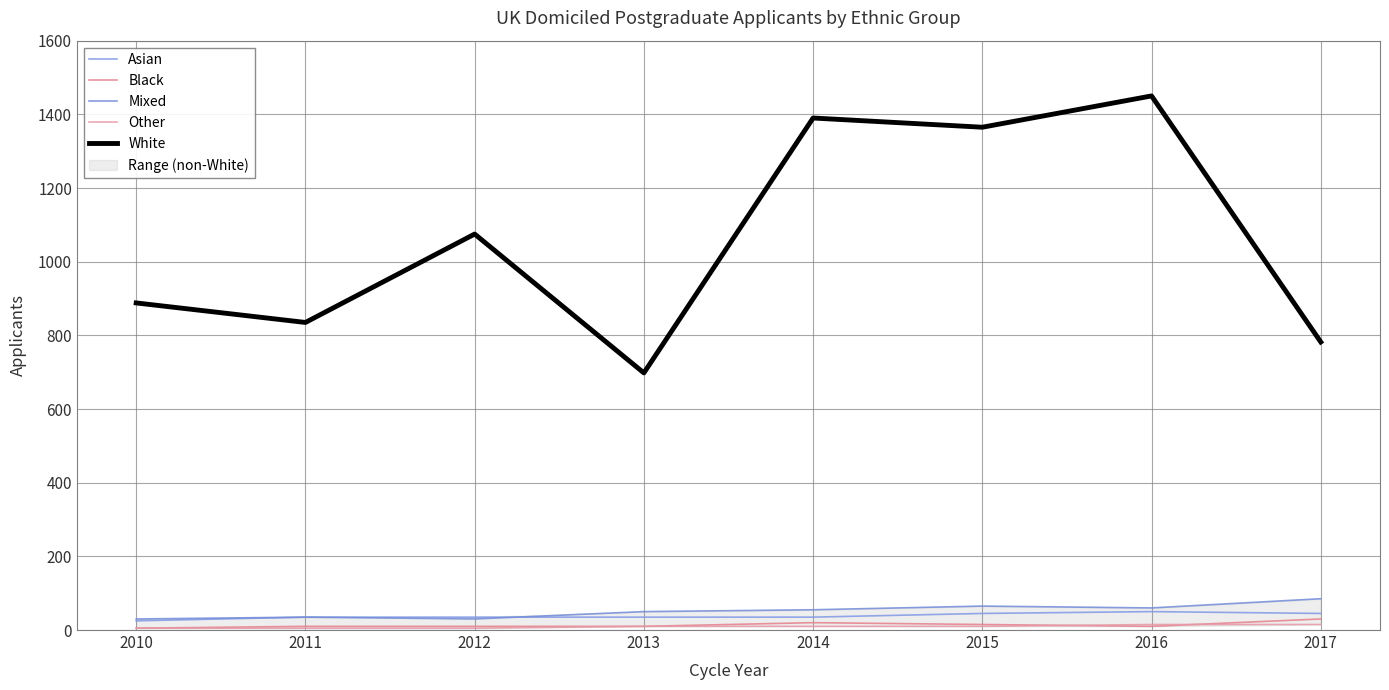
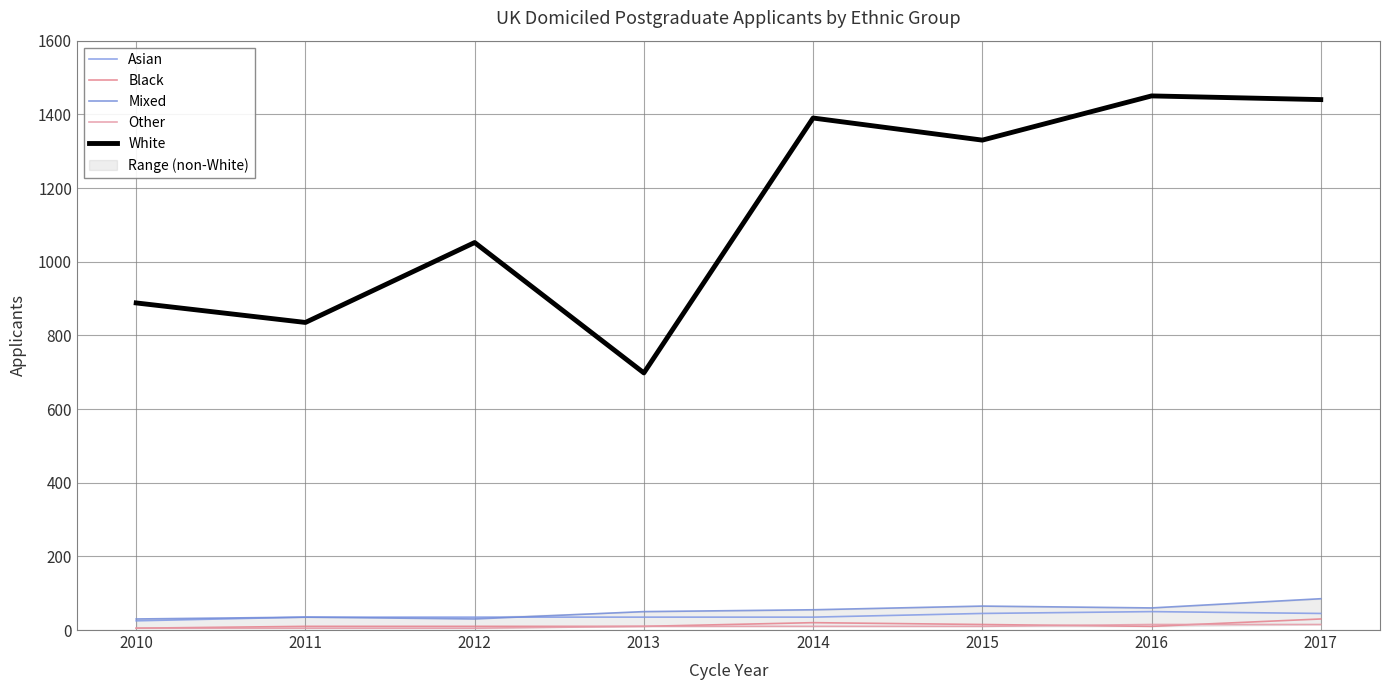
  {
    "White": {
      "2010": 890,
      "2011": 840,
-     "2012": 1080,
+     "2012": 1050,
      "2013": 700,
      "2014": 1390,
-     "2015": 1370,
+     "2015": 1330,
      "2016": 1450,
-     "2017": 780
+     "2017": 1440
    }
  }
